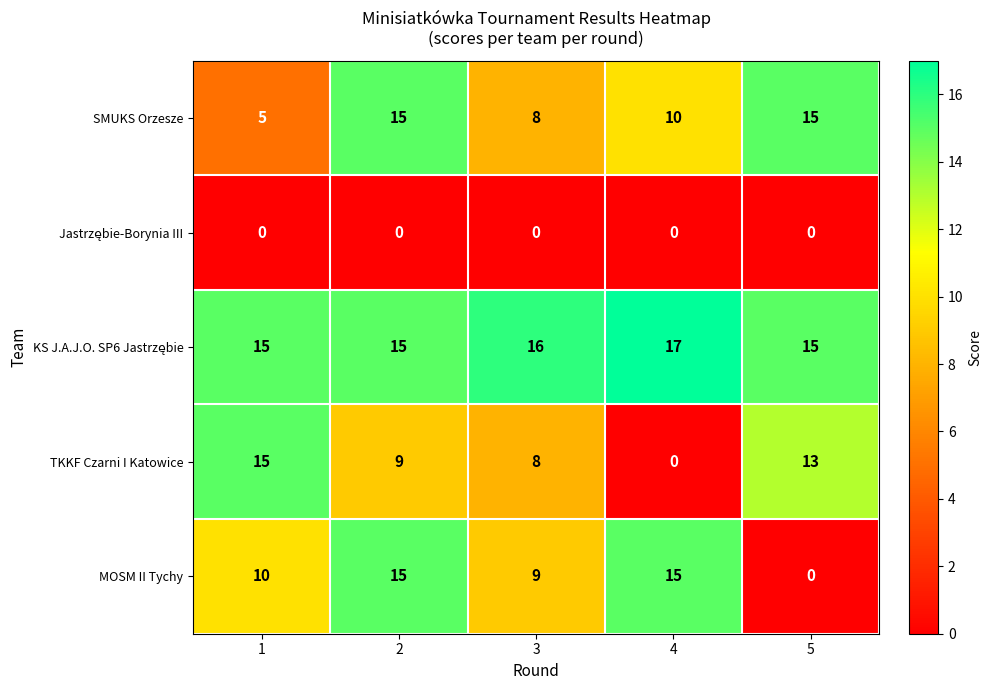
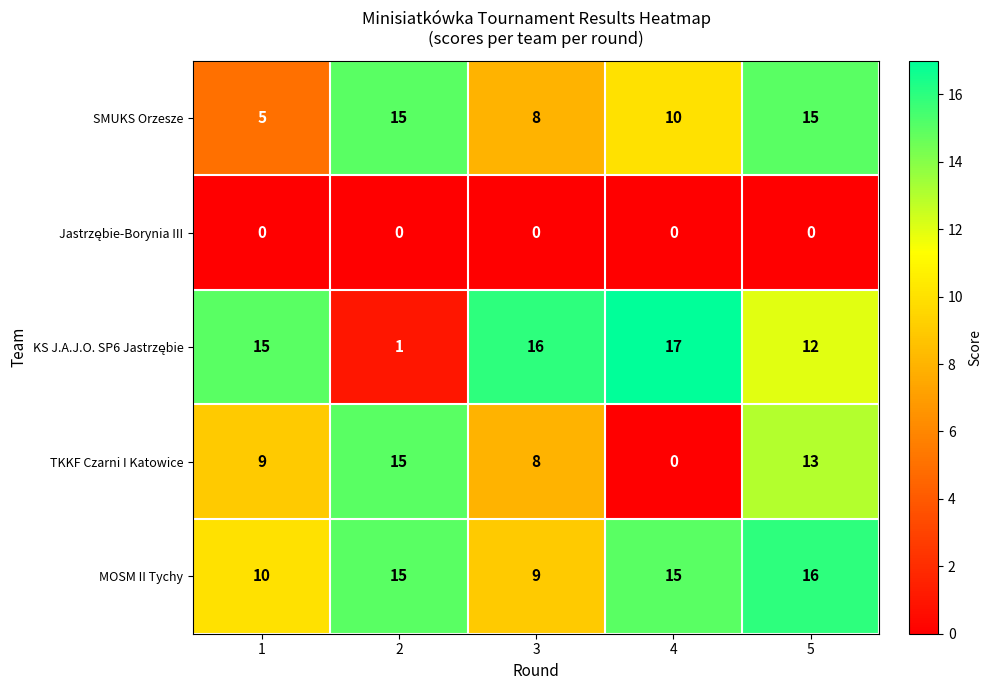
  {
    "SMUKS Orzesze": {
      "1": 5,
      "2": 15,
      "3": 8,
      "4": 10,
      "5": 15
    },
    "Jastrzębie-Borynia III": {
      "1": 0,
      "2": 0,
      "3": 0,
      "4": 0,
      "5": 0
    },
    "KS J.A.J.O. SP6 Jastrzębie": {
      "1": 15,
-     "2": 15,
+     "2": 1,
      "3": 16,
      "4": 17,
-     "5": 15
+     "5": 12
    },
    "TKKF Czarni I Katowice": {
-     "1": 15,
-     "2": 9,
+     "1": 9,
+     "2": 15,
      "3": 8,
      "4": 0,
      "5": 13
    },
    "MOSM II Tychy": {
      "1": 10,
      "2": 15,
      "3": 9,
      "4": 15,
-     "5": 0
+     "5": 16
    }
  }
